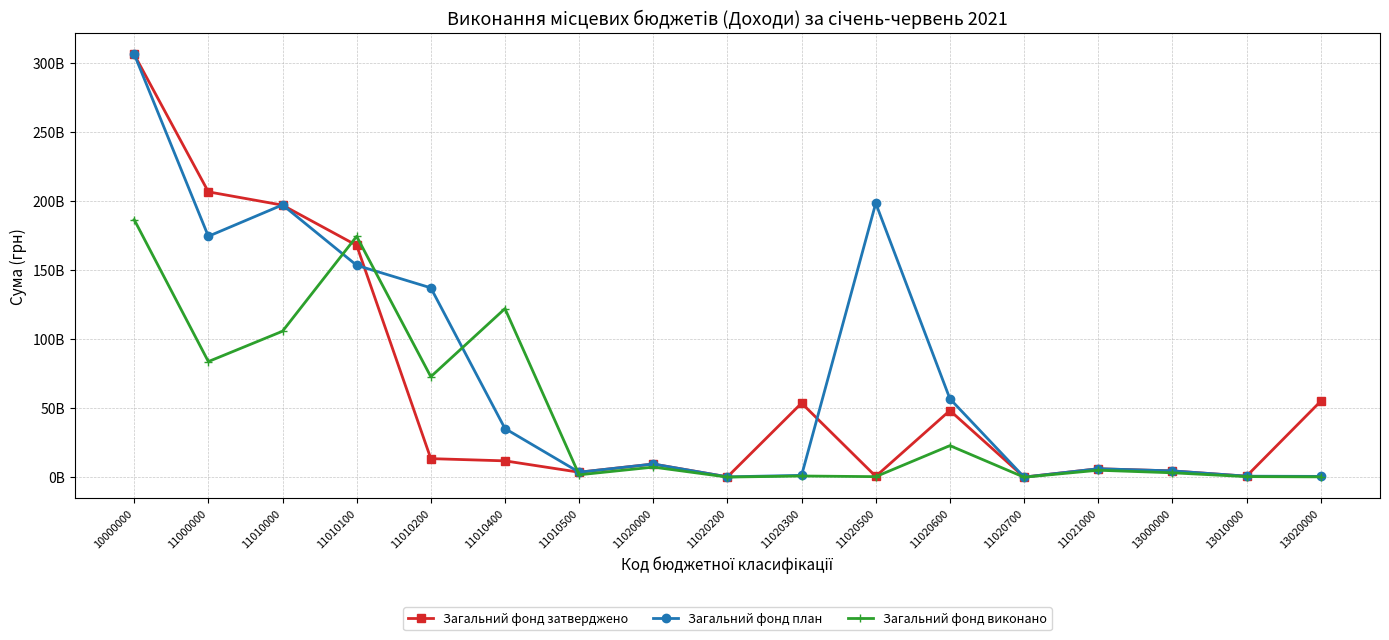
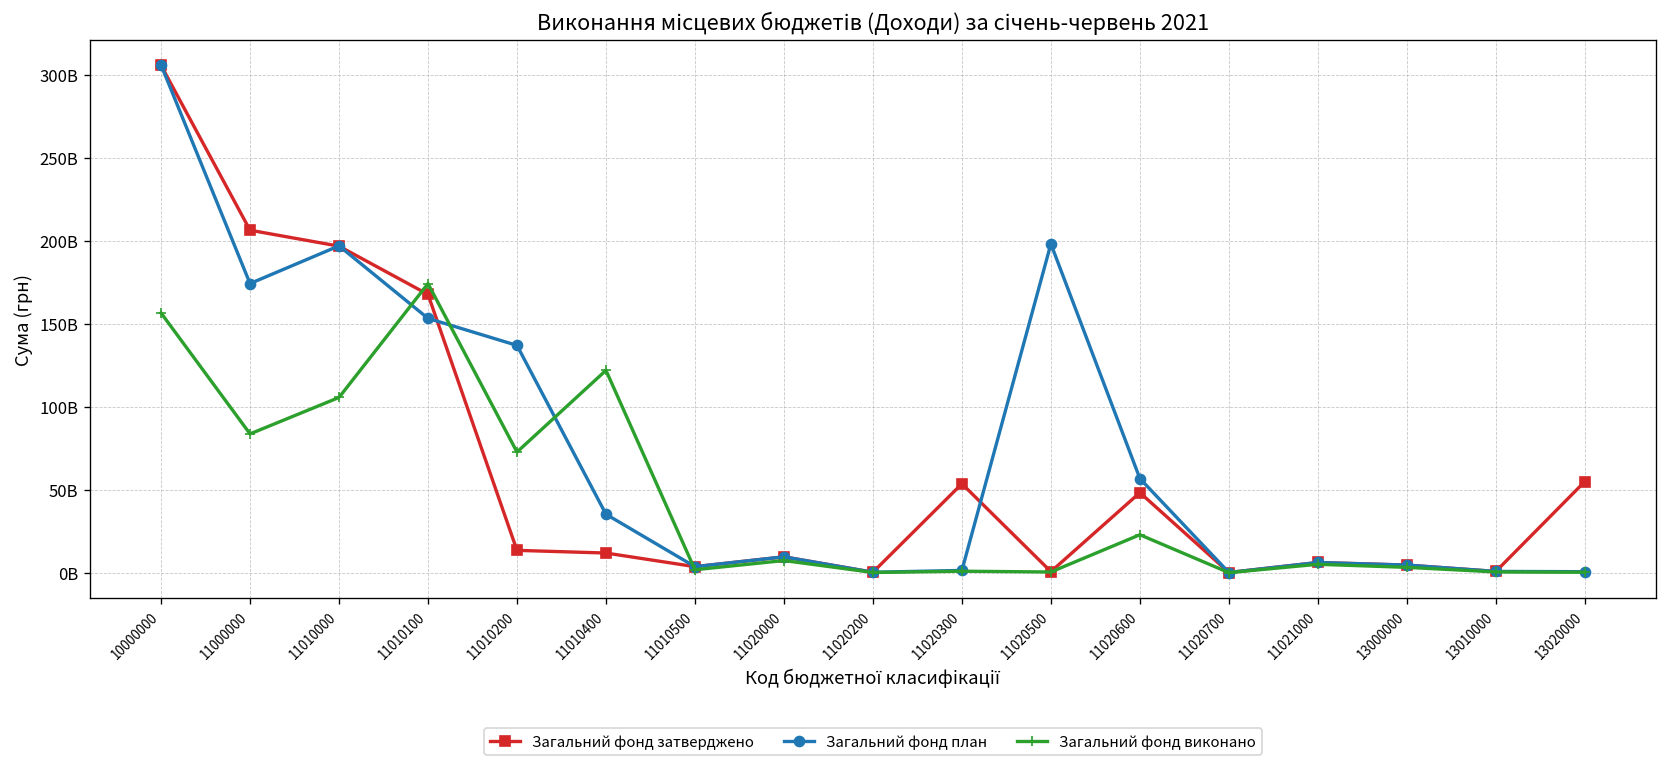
  {
    "Загальний фонд затверджено": {
      "11000000": 207000000000,
      "11010100": 168000000000,
      "11010200": 14000000000,
      "11010400": 12000000000,
      "11020300": 54000000000,
      "11020600": 48000000000,
      "13020000": 55000000000
    },
    "Загальний фонд план": {
      "11000000": 174000000000,
      "11010100": 153000000000,
      "11010200": 137000000000,
      "11010400": 35000000000,
      "11020500": 198000000000,
      "11020600": 57000000000
    },
    "Загальний фонд виконано": {
-     "10000000": 186000000000,
+     "10000000": 157000000000,
      "11000000": 84000000000,
      "11010000": 106000000000,
      "11010100": 174000000000,
      "11010200": 73000000000,
      "11010400": 122000000000,
      "11020000": 7000000000,
      "11020600": 23000000000
    }
  }
